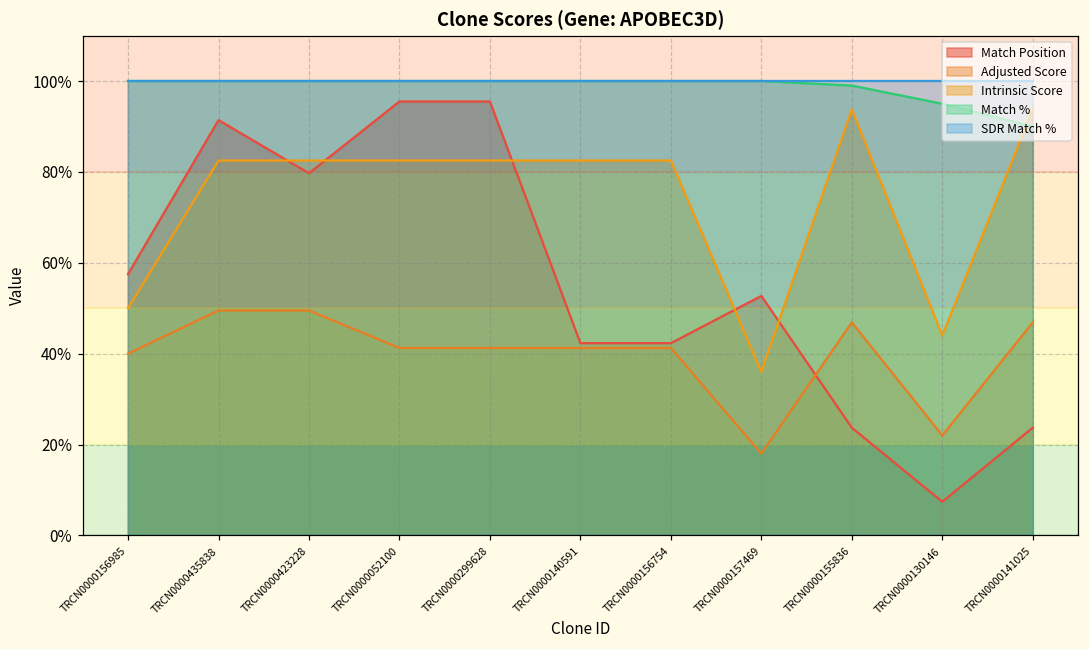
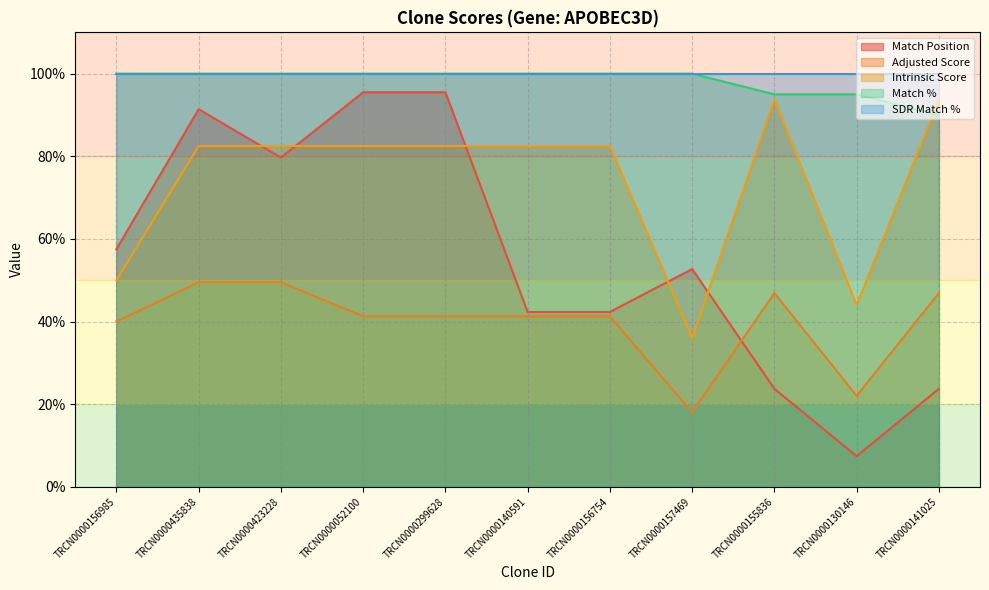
  {
    "Match %": {
-     "TRCN0000155836": "99%"
+     "TRCN0000155836": "95%"
    },
    "SDR Match %": {
      "TRCN0000155836": "100%"
    }
  }
